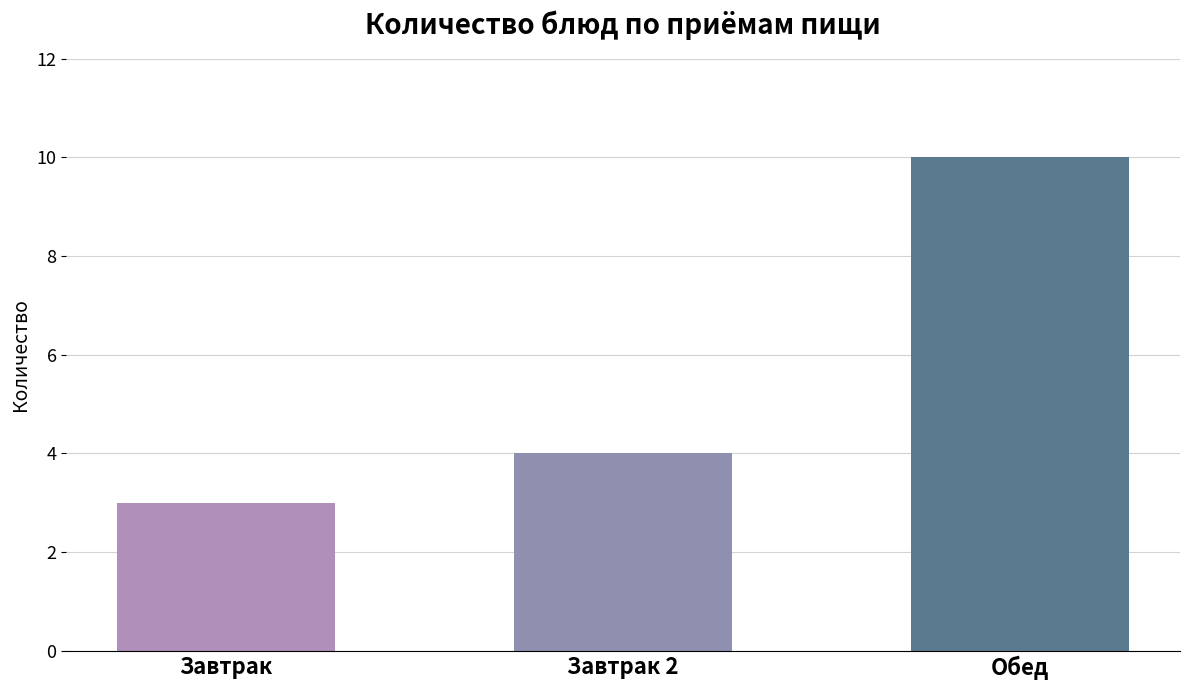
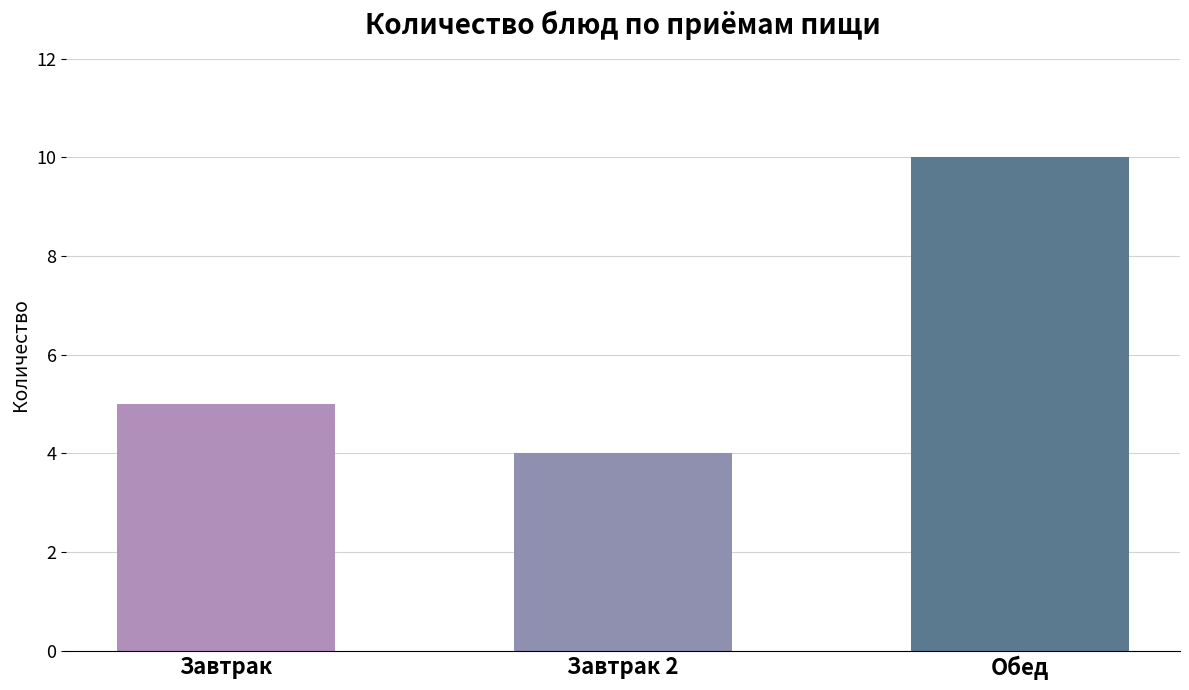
  {
-   "Завтрак": 3,
+   "Завтрак": 5,
    "Завтрак 2": 4,
    "Обед": 10
  }
